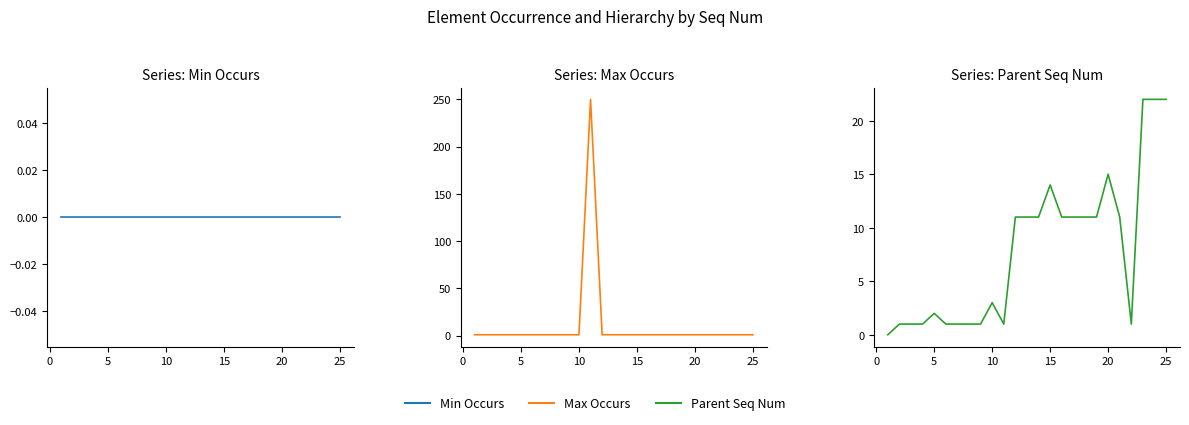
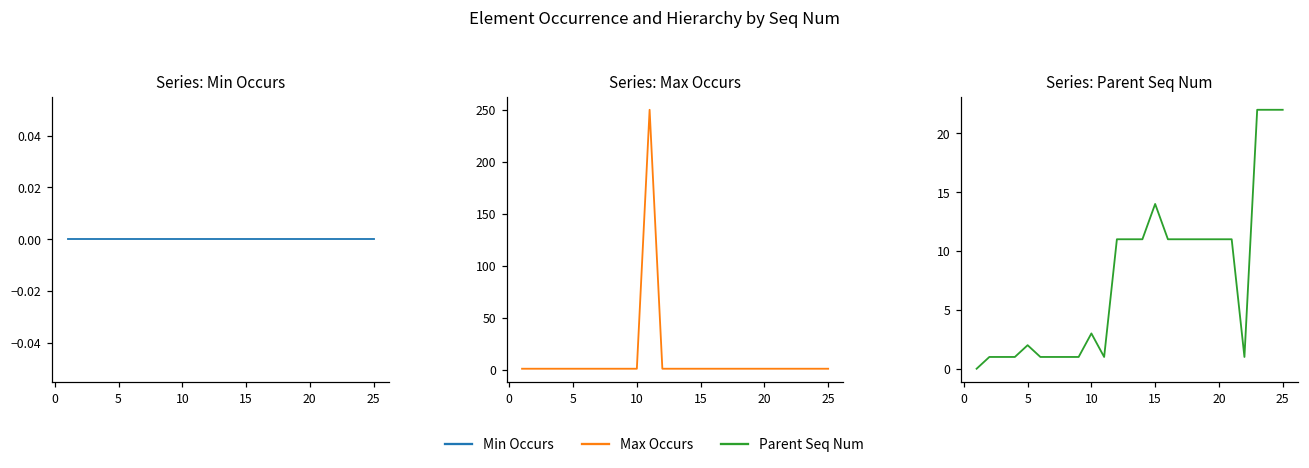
  {
    "Series: Min Occurs": {
      "5": 0.000,
      "10": 0.000,
      "15": 0.000,
      "20": 0.000,
      "25": 0.000
    },
    "Series: Max Occurs": {
      "5": 0,
      "10": 0,
      "15": 0,
      "20": 0,
      "25": 0
    },
    "Series: Parent Seq Num": {
      "5": 2,
      "10": 3,
      "15": 14,
-     "20": 15,
+     "20": 11,
      "25": 22
    }
  }
